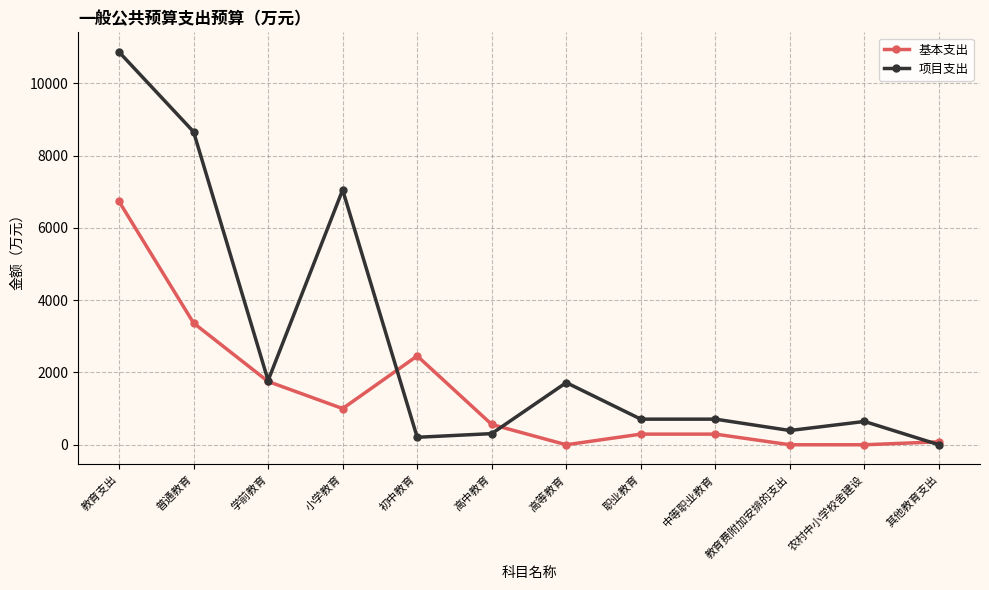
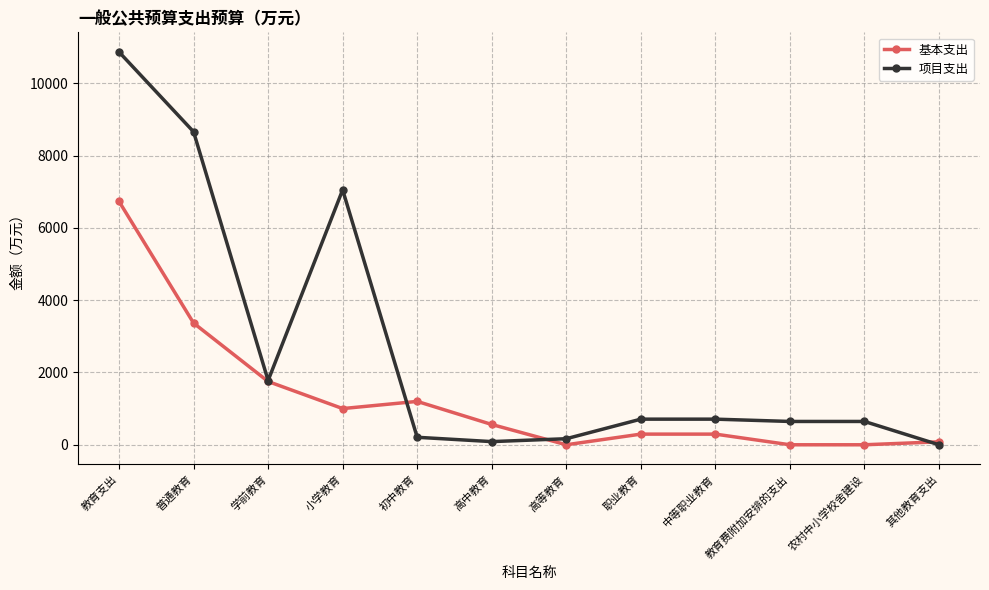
  {
    "基本支出": {
      "教育支出": 6700,
      "普通教育": 3400,
      "小学教育": 1000,
-     "初中教育": 2500,
+     "初中教育": 1200,
      "高中教育": 600,
      "高等教育": 0,
      "职业教育": 300,
      "中等职业教育": 300,
      "教育费附加安排的支出": 0,
      "农村中小学校舍建设": 0,
      "其他教育支出": 100
    },
    "项目支出": {
      "教育支出": 10900,
      "普通教育": 8700,
      "小学教育": 7100,
      "初中教育": 200,
-     "高中教育": 300,
-     "高等教育": 1700,
+     "高中教育": 100,
+     "高等教育": 200,
      "职业教育": 700,
      "中等职业教育": 700,
-     "教育费附加安排的支出": 400,
+     "教育费附加安排的支出": 600,
      "农村中小学校舍建设": 600,
      "其他教育支出": 0
    }
  }
